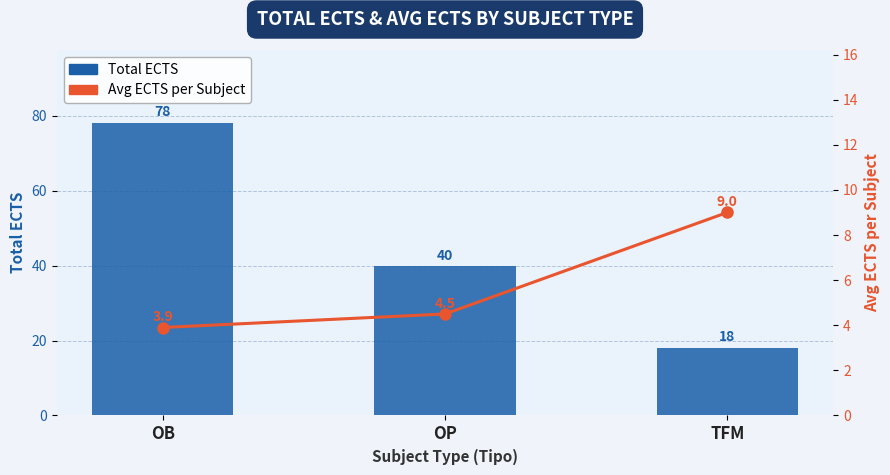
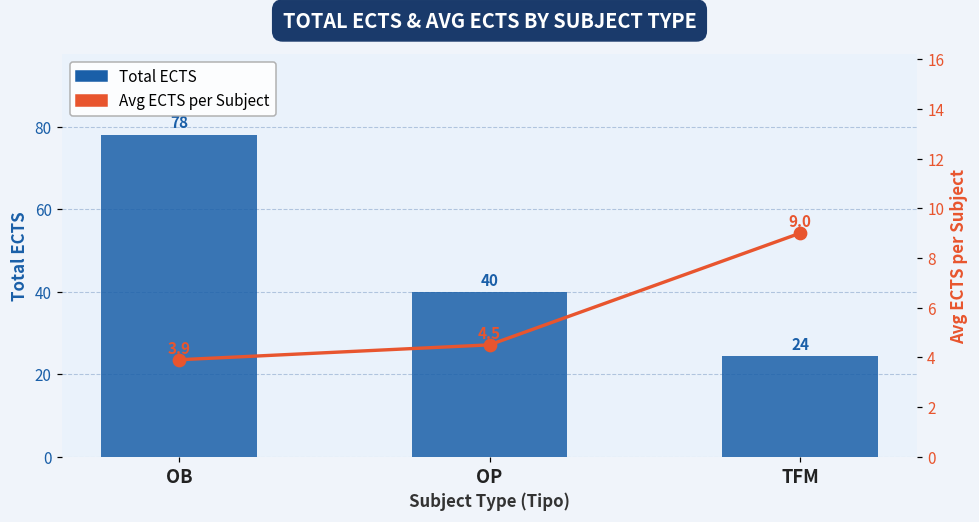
  {
    "Total ECTS": {
      "OB": 78,
      "OP": 40,
-     "TFM": 18
+     "TFM": 24
    }
  }
